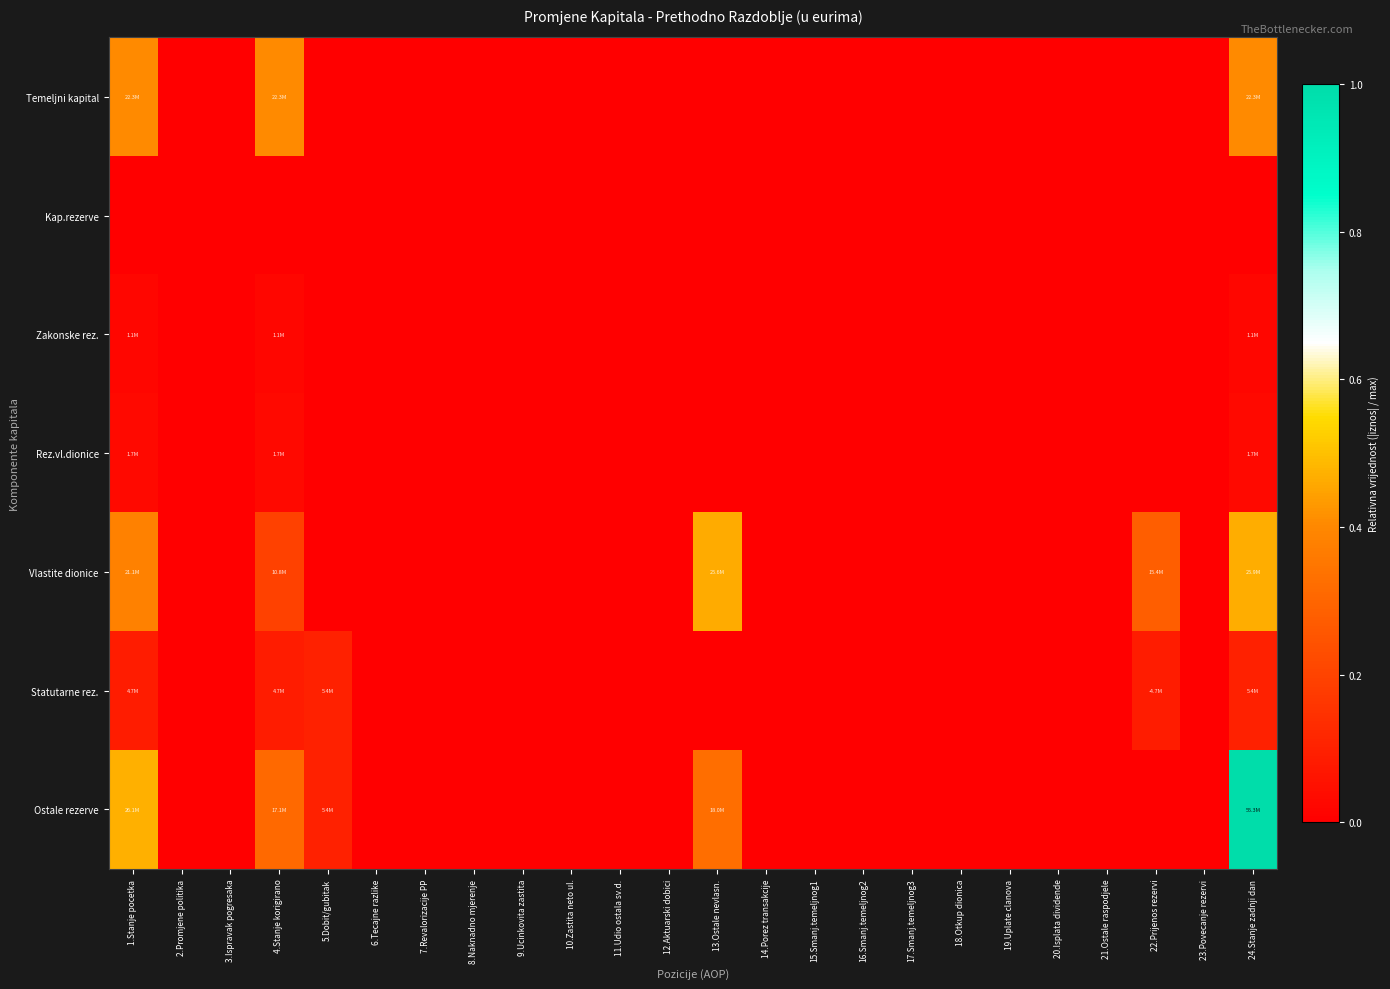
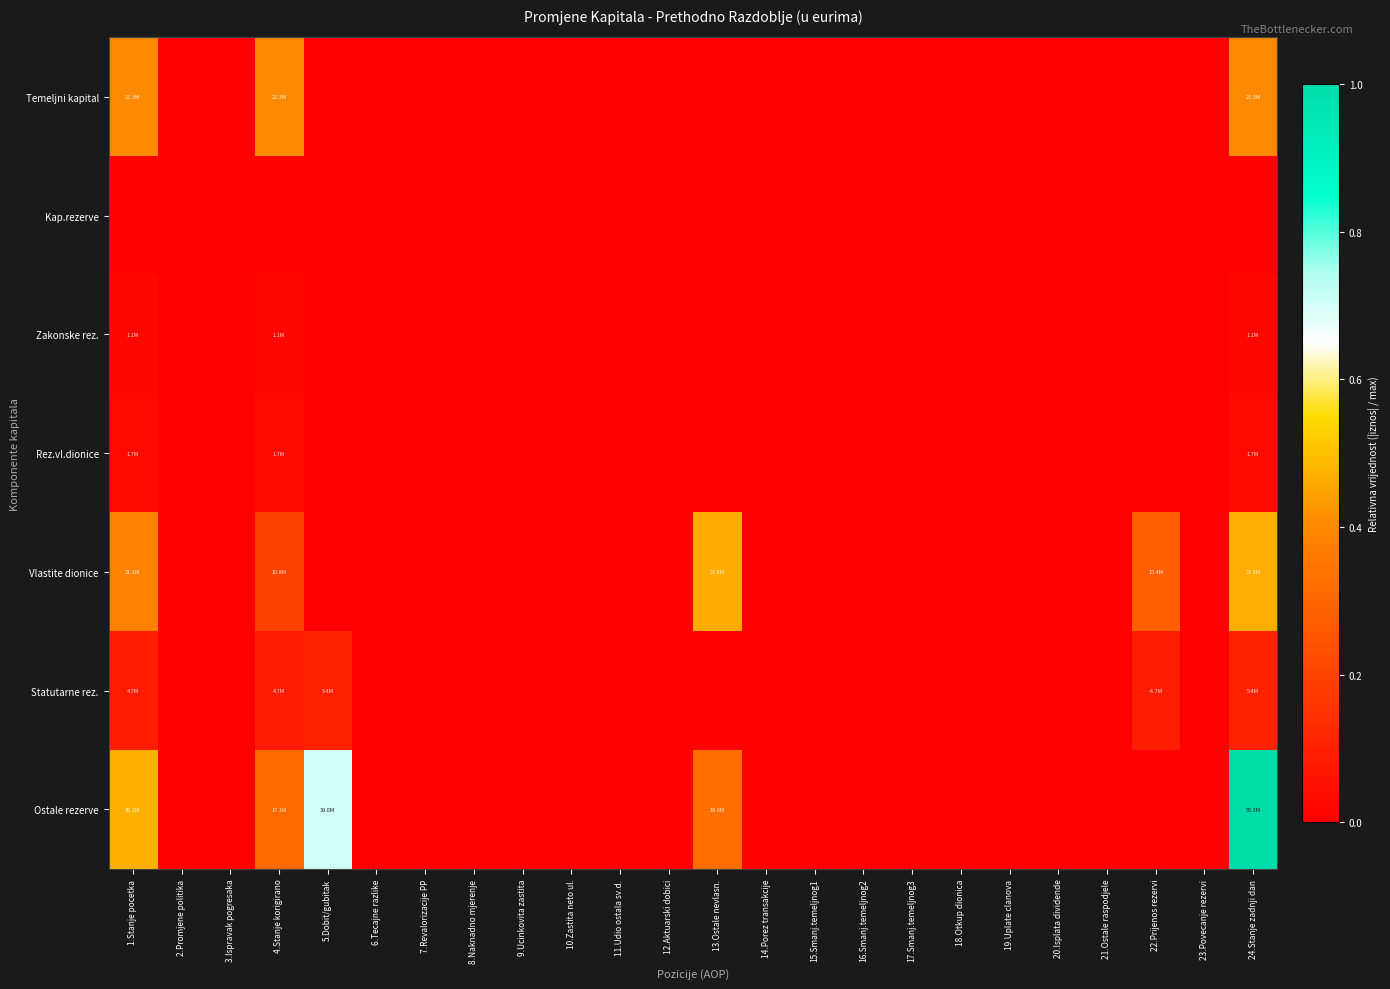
  {
    "Temeljni kapital": {
      "1.Stanje pocetka": "22.3M",
      "4.Stanje korigirano": "22.3M",
      "24.Stanje zadnji dan": "22.3M"
    },
    "Zakonske rez.": {
      "1.Stanje pocetka": "1.1M",
      "4.Stanje korigirano": "1.1M",
      "24.Stanje zadnji dan": "1.1M"
    },
    "Rez.vl.dionice": {
      "1.Stanje pocetka": "1.7M",
      "4.Stanje korigirano": "1.7M",
      "24.Stanje zadnji dan": "1.7M"
    },
    "Vlastite dionice": {
      "1.Stanje pocetka": "21.1M",
      "4.Stanje korigirano": "10.8M",
      "13.Ostale nevlasn.": "25.6M",
      "22.Prijenos rezervi": "15.4M",
      "24.Stanje zadnji dan": "25.9M"
    },
    "Statutarne rez.": {
      "1.Stanje pocetka": "4.7M",
      "4.Stanje korigirano": "4.7M",
      "5.Dobit/gubitak": "5.4M",
      "22.Prijenos rezervi": "-4.7M",
      "24.Stanje zadnji dan": "5.4M"
    },
    "Ostale rezerve": {
      "1.Stanje pocetka": "26.1M",
      "4.Stanje korigirano": "17.1M",
-     "5.Dobit/gubitak": "5.4M",
+     "5.Dobit/gubitak": "39.0M",
      "13.Ostale nevlasn.": "18.0M",
      "24.Stanje zadnji dan": "55.3M"
    }
  }
